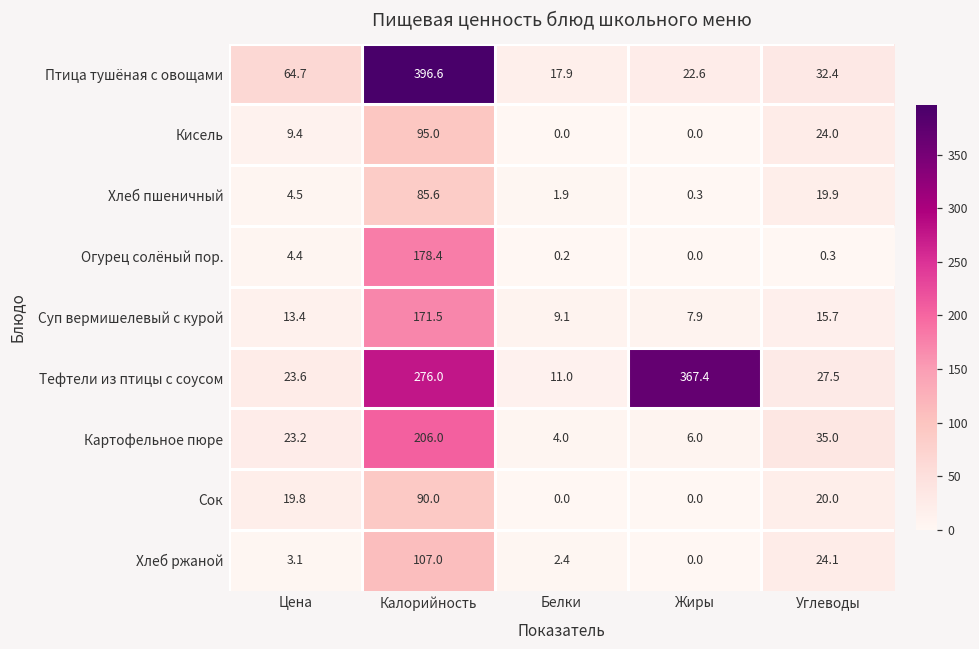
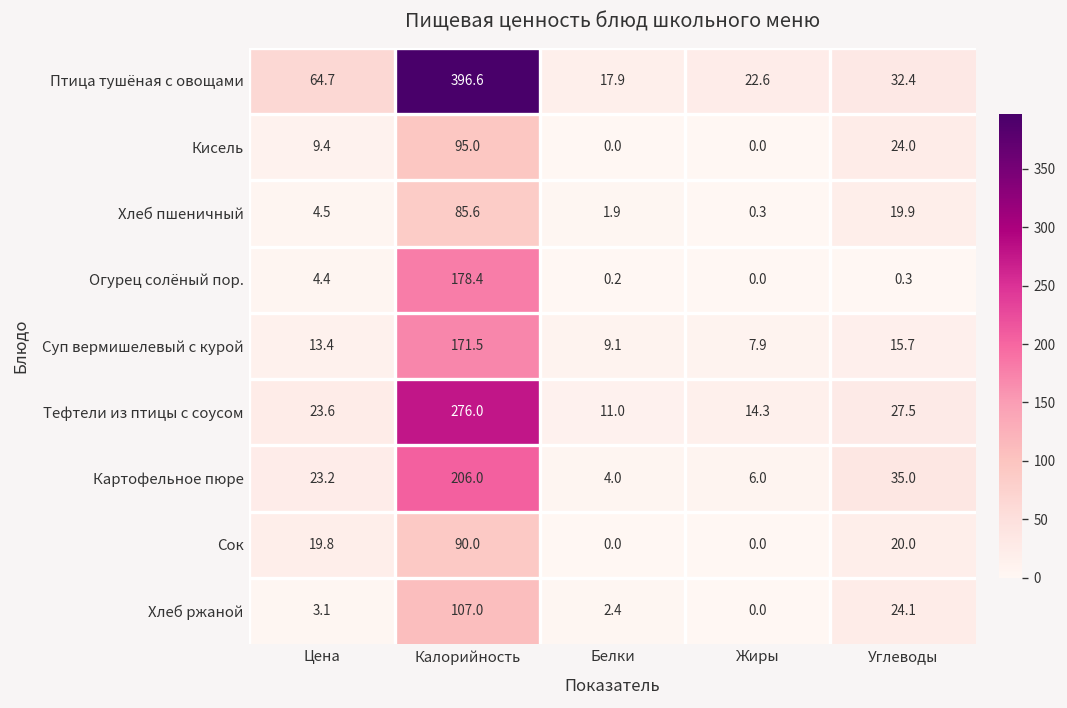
  {
    "Птица тушёная с овощами": {
      "Цена": 64.7,
      "Калорийность": 396.6,
      "Белки": 17.9,
      "Жиры": 22.6,
      "Углеводы": 32.4
    },
    "Кисель": {
      "Цена": 9.4,
      "Калорийность": 95.0,
      "Белки": 0.0,
      "Жиры": 0.0,
      "Углеводы": 24.0
    },
    "Хлеб пшеничный": {
      "Цена": 4.5,
      "Калорийность": 85.6,
      "Белки": 1.9,
      "Жиры": 0.3,
      "Углеводы": 19.9
    },
    "Огурец солёный пор.": {
      "Цена": 4.4,
      "Калорийность": 178.4,
      "Белки": 0.2,
      "Жиры": 0.0,
      "Углеводы": 0.3
    },
    "Суп вермишелевый с курой": {
      "Цена": 13.4,
      "Калорийность": 171.5,
      "Белки": 9.1,
      "Жиры": 7.9,
      "Углеводы": 15.7
    },
    "Тефтели из птицы с соусом": {
      "Цена": 23.6,
      "Калорийность": 276.0,
      "Белки": 11.0,
-     "Жиры": 367.4,
+     "Жиры": 14.3,
      "Углеводы": 27.5
    },
    "Картофельное пюре": {
      "Цена": 23.2,
      "Калорийность": 206.0,
      "Белки": 4.0,
      "Жиры": 6.0,
      "Углеводы": 35.0
    },
    "Сок": {
      "Цена": 19.8,
      "Калорийность": 90.0,
      "Белки": 0.0,
      "Жиры": 0.0,
      "Углеводы": 20.0
    },
    "Хлеб ржаной": {
      "Цена": 3.1,
      "Калорийность": 107.0,
      "Белки": 2.4,
      "Жиры": 0.0,
      "Углеводы": 24.1
    }
  }
